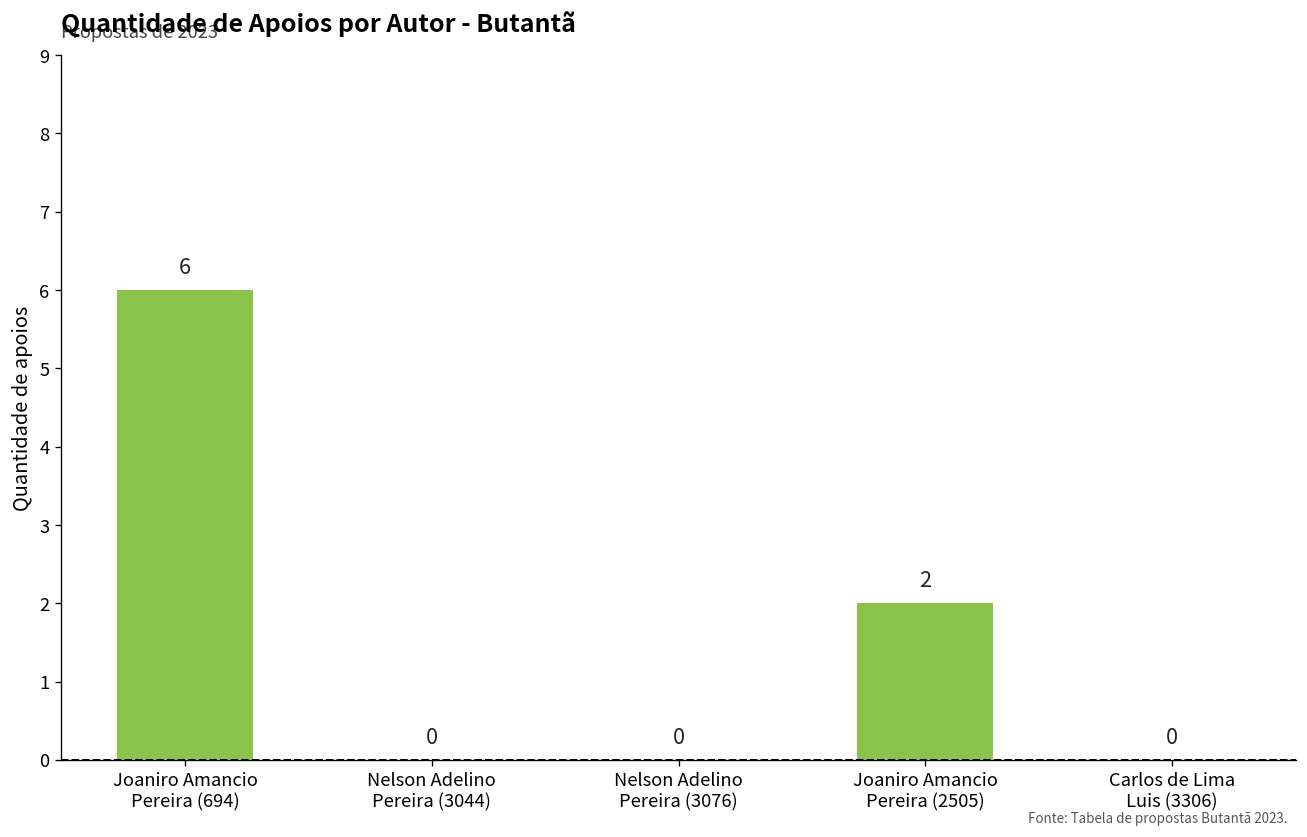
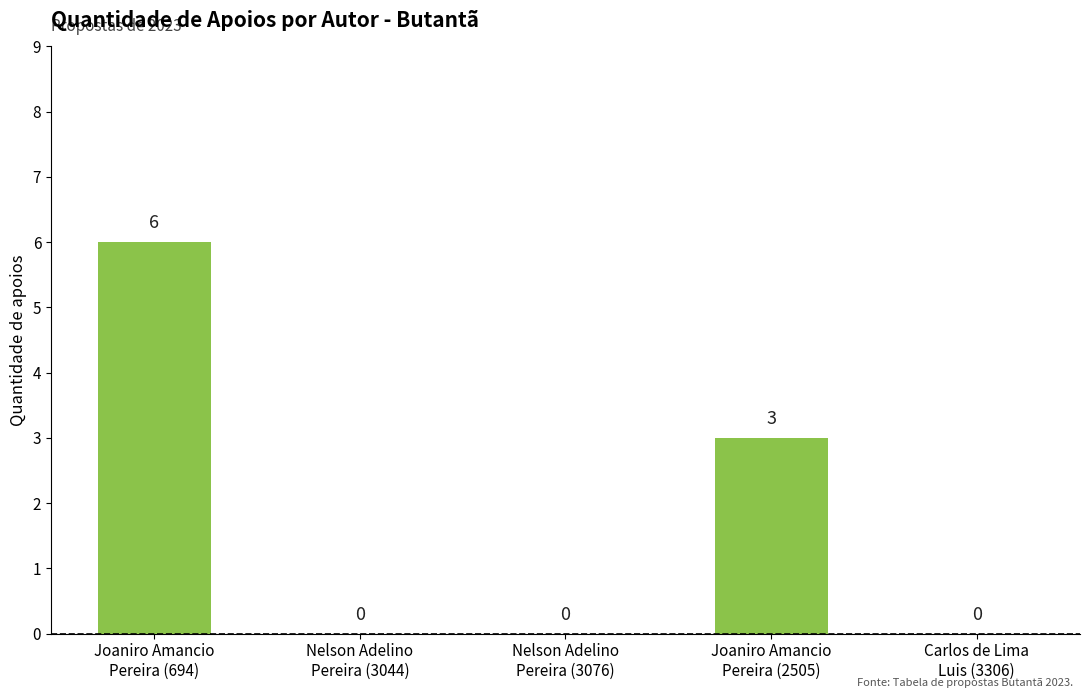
  {
    "Joaniro Amancio Pereira (694)": 6,
    "Nelson Adelino Pereira (3044)": 0,
    "Nelson Adelino Pereira (3076)": 0,
-   "Joaniro Amancio Pereira (2505)": 2,
+   "Joaniro Amancio Pereira (2505)": 3,
    "Carlos de Lima Luis (3306)": 0
  }
